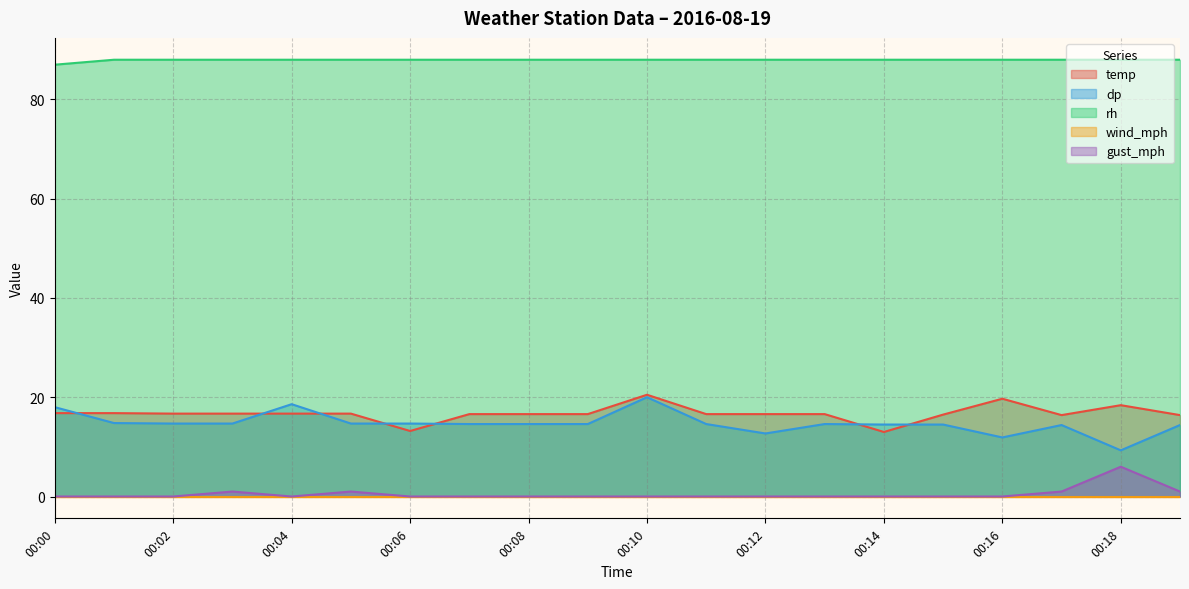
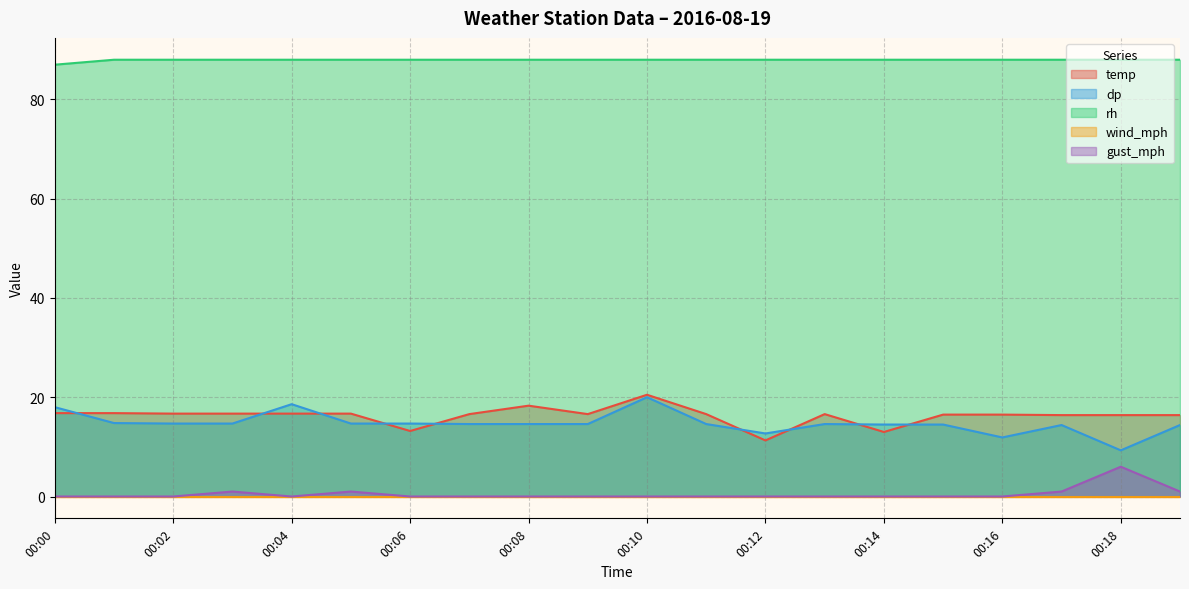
  {
    "temp": {
      "00:00": 17,
      "00:02": 17,
      "00:04": 17,
      "00:06": 13,
-     "00:08": 17,
-     "00:12": 17,
+     "00:08": 18,
+     "00:12": 11,
      "00:14": 13,
-     "00:16": 20,
-     "00:18": 18
+     "00:16": 17,
+     "00:18": 16
    },
    "dp": {
      "00:00": 18,
      "00:02": 15,
      "00:04": 19,
      "00:06": 15,
      "00:08": 15,
      "00:12": 13,
      "00:14": 15,
      "00:16": 12,
      "00:18": 9
    },
    "rh": {
      "00:00": 87,
      "00:02": 88,
      "00:04": 88,
      "00:06": 88,
      "00:08": 88,
      "00:10": 88,
      "00:12": 88,
      "00:14": 88,
      "00:16": 88
    },
    "wind_mph": {
      "00:18": 0
    },
    "gust_mph": {
      "00:18": 6
    }
  }
